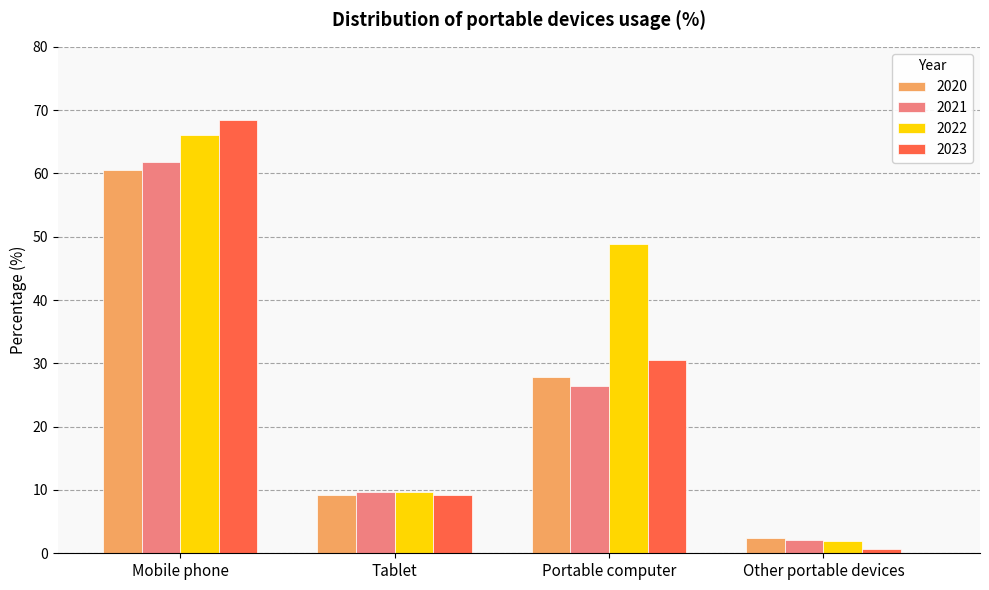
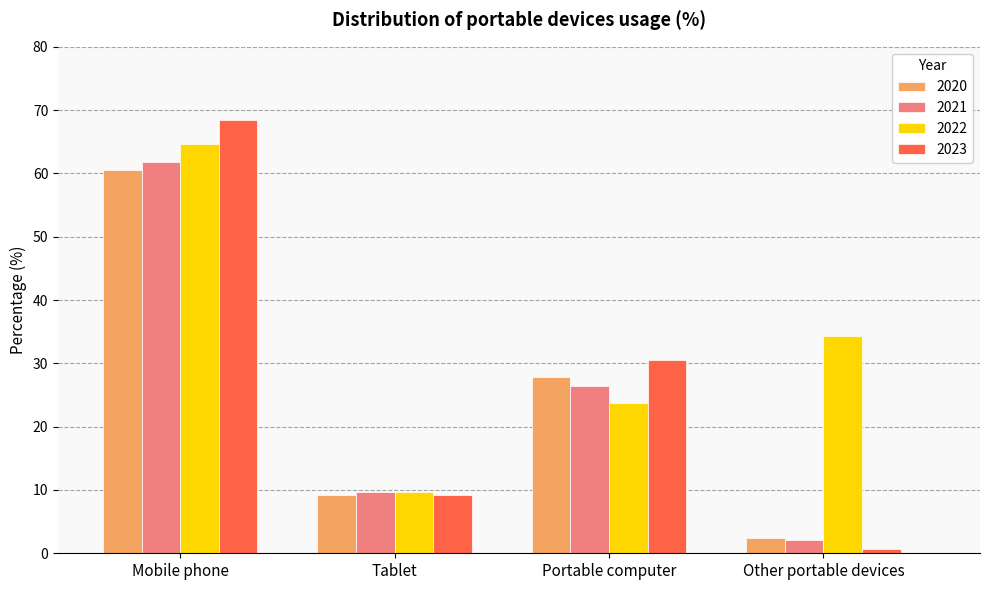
  {
    "2022": {
-     "Mobile phone": 66,
+     "Mobile phone": 65,
      "Tablet": 10,
-     "Portable computer": 49,
-     "Other portable devices": 2
+     "Portable computer": 24,
+     "Other portable devices": 34
    },
    "2023": {
      "Mobile phone": 68,
      "Tablet": 9,
      "Portable computer": 31,
      "Other portable devices": 1
    }
  }
